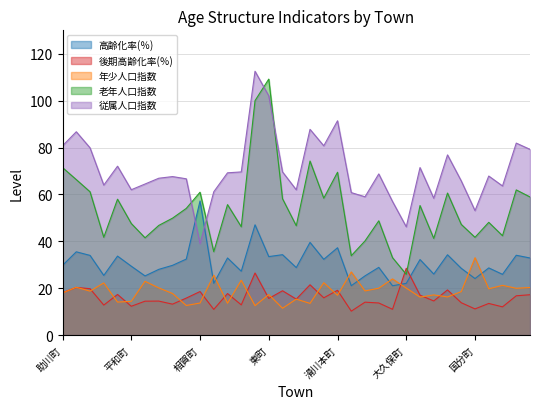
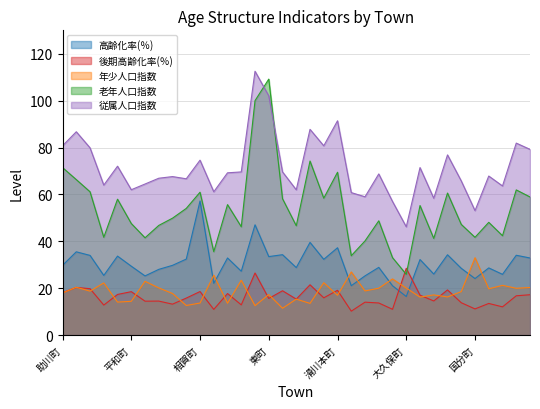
  {
    "高齢化率(％)": {
      "助川町": 30,
      "平和町": 29,
      "相賀町": 57,
      "東町": 33,
      "滑川本町": 37,
-     "大久保町": 22,
+     "大久保町": 16,
      "国分町": 24
    },
    "後期高齢化率(％)": {
-     "平和町": 12,
+     "平和町": 19,
      "相賀町": 19,
      "東町": 16,
      "滑川本町": 19,
      "大久保町": 29,
      "国分町": 11
    },
    "年少人口指数": {
      "平和町": 14,
      "相賀町": 14,
      "東町": 17,
      "滑川本町": 17,
      "大久保町": 20,
      "国分町": 33
    },
    "老年人口指数": {
      "助川町": 71,
      "平和町": 48,
      "相賀町": 61,
      "東町": 109,
      "滑川本町": 69,
      "大久保町": 26,
      "国分町": 42
    },
    "従属人口指数": {
      "助川町": 81,
      "平和町": 62,
-     "相賀町": 39,
+     "相賀町": 75,
      "東町": 102,
      "滑川本町": 91,
      "大久保町": 46,
      "国分町": 53
    }
  }
